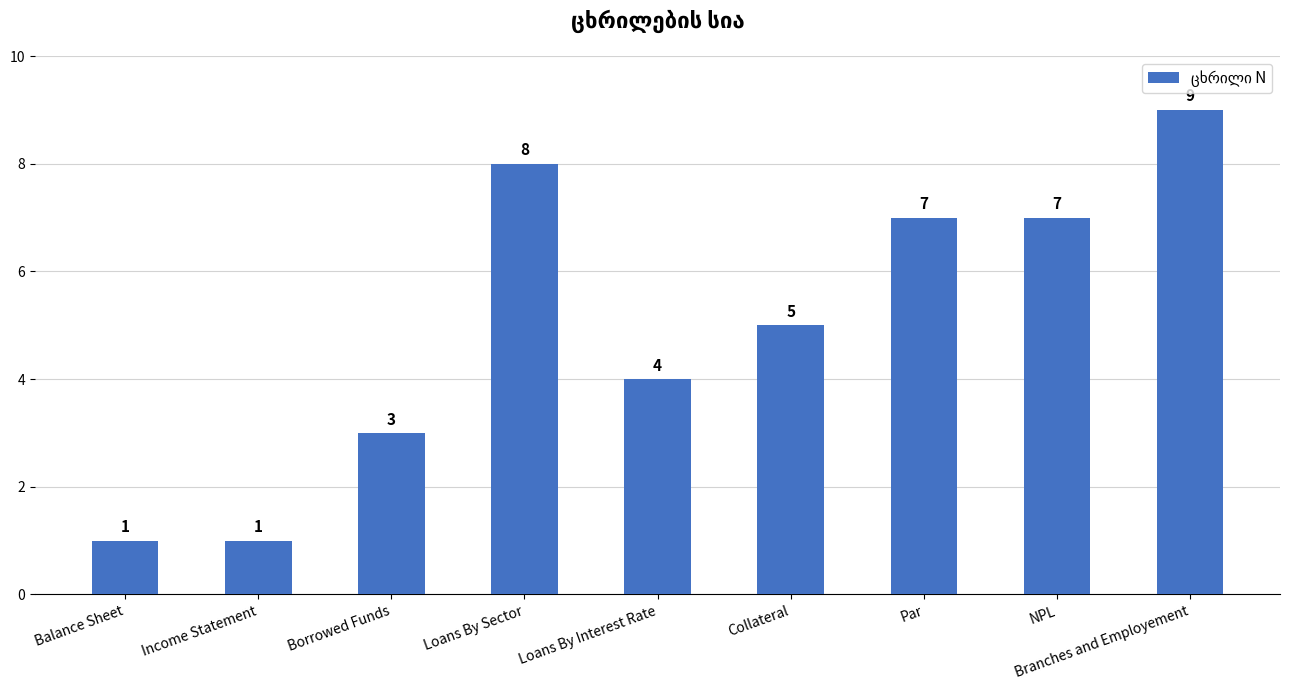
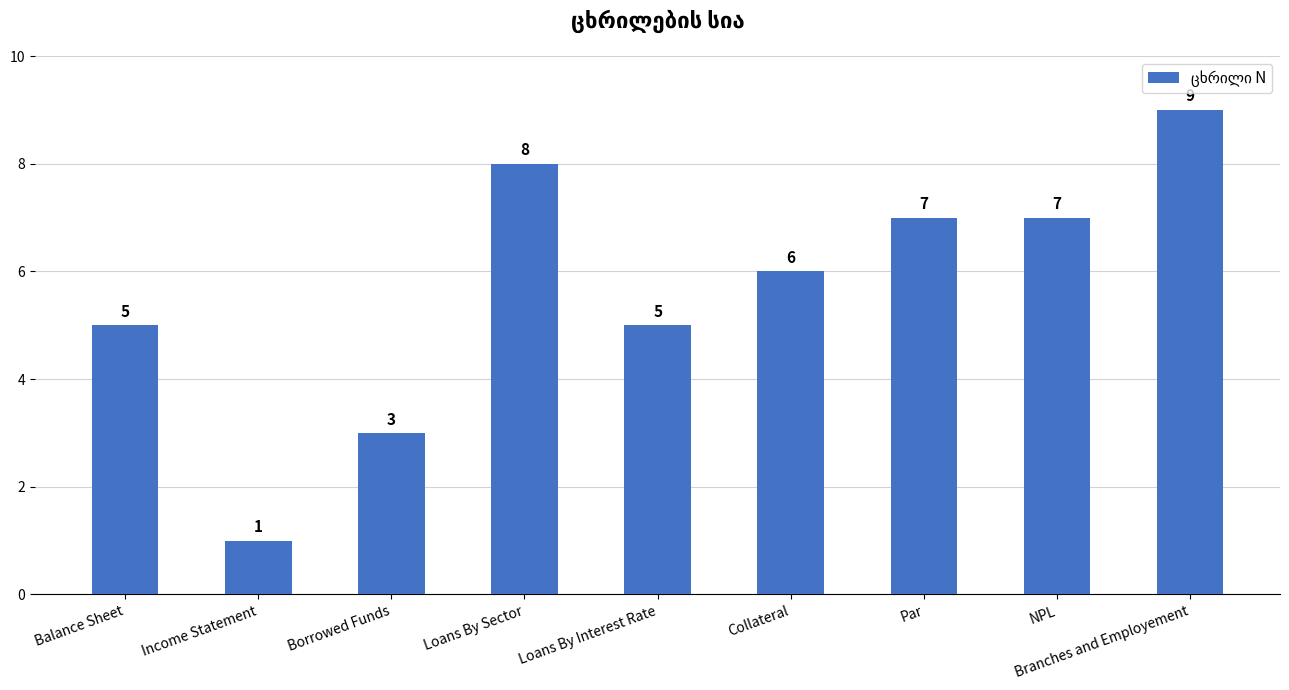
  {
-   "Balance Sheet": 1,
+   "Balance Sheet": 5,
    "Income Statement": 1,
    "Borrowed Funds": 3,
    "Loans By Sector": 8,
-   "Loans By Interest Rate": 4,
-   "Collateral": 5,
+   "Loans By Interest Rate": 5,
+   "Collateral": 6,
    "Par": 7,
    "NPL": 7
  }
